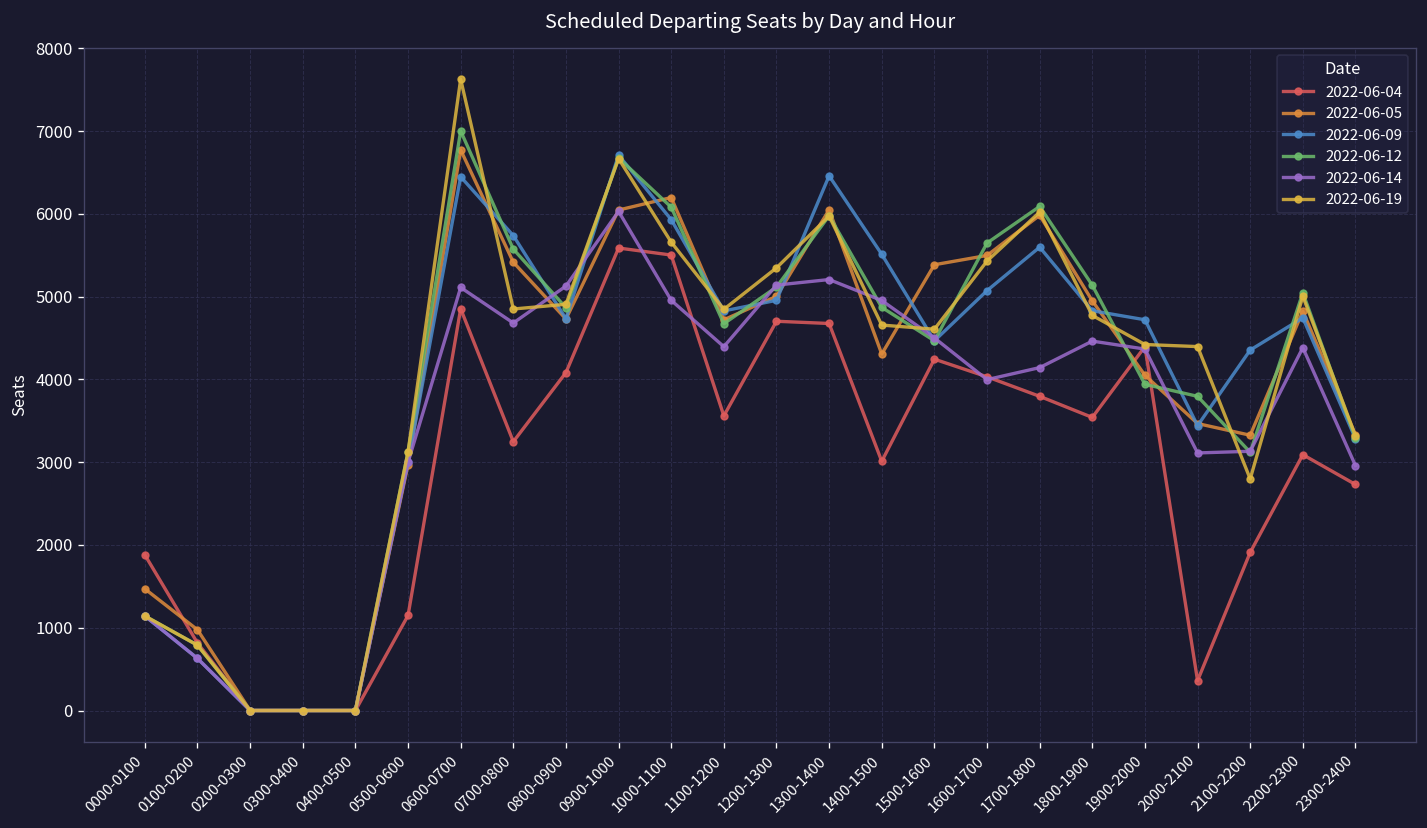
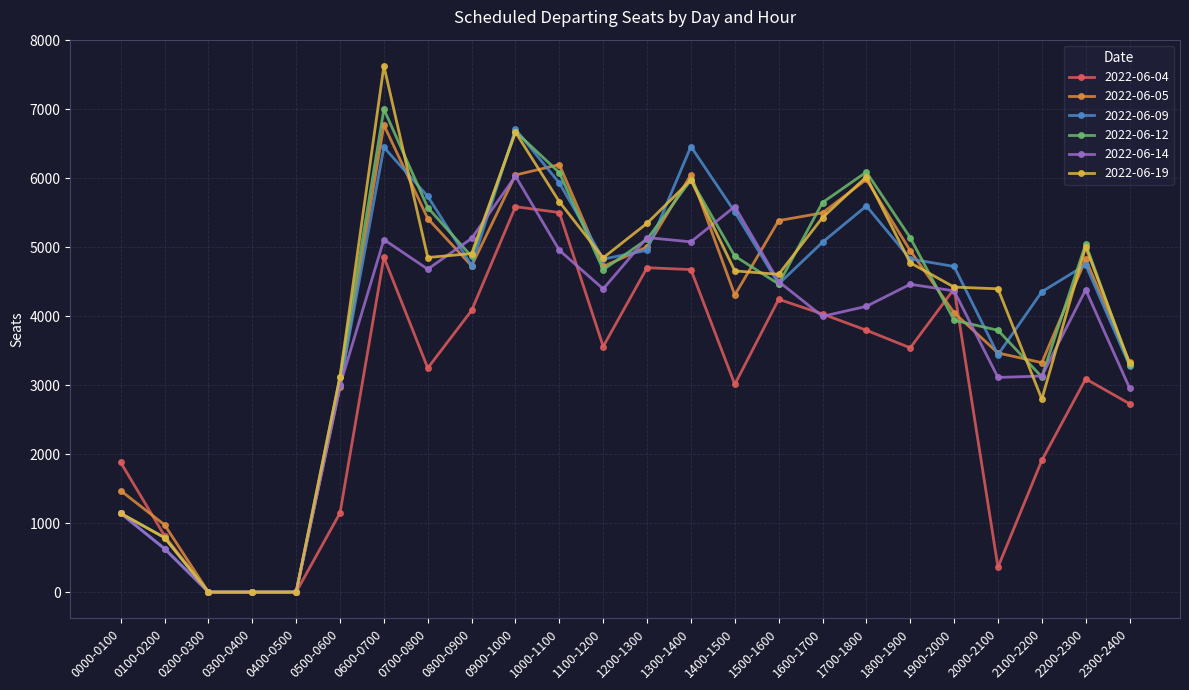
  {
    "2022-06-09": {
      "0600-0700": 6400,
      "0700-0800": 5700,
      "1000-1100": 5900,
      "1200-1300": 5000,
      "1300-1400": 6500,
      "1400-1500": 5500,
      "1600-1700": 5100,
      "1700-1800": 5600,
      "1800-1900": 4800,
      "1900-2000": 4700,
      "2100-2200": 4400,
      "2200-2300": 4700
    },
    "2022-06-12": {
      "0600-0700": 7000,
      "0700-0800": 5600,
      "0800-0900": 4900,
      "1000-1100": 6100,
      "1100-1200": 4700,
      "1400-1500": 4900,
      "1600-1700": 5600,
      "1700-1800": 6100,
      "1800-1900": 5100,
      "1900-2000": 3900,
      "2000-2100": 3800,
      "2200-2300": 5000
    },
    "2022-06-14": {
      "0600-0700": 5100,
      "0700-0800": 4700,
      "0800-0900": 5100,
      "1000-1100": 5000,
      "1100-1200": 4400,
-     "1300-1400": 5200,
-     "1400-1500": 5000,
+     "1300-1400": 5100,
+     "1400-1500": 5600,
      "1700-1800": 4100,
      "1800-1900": 4500,
      "2000-2100": 3100,
      "2200-2300": 4400,
      "2300-2400": 3000
    }
  }
